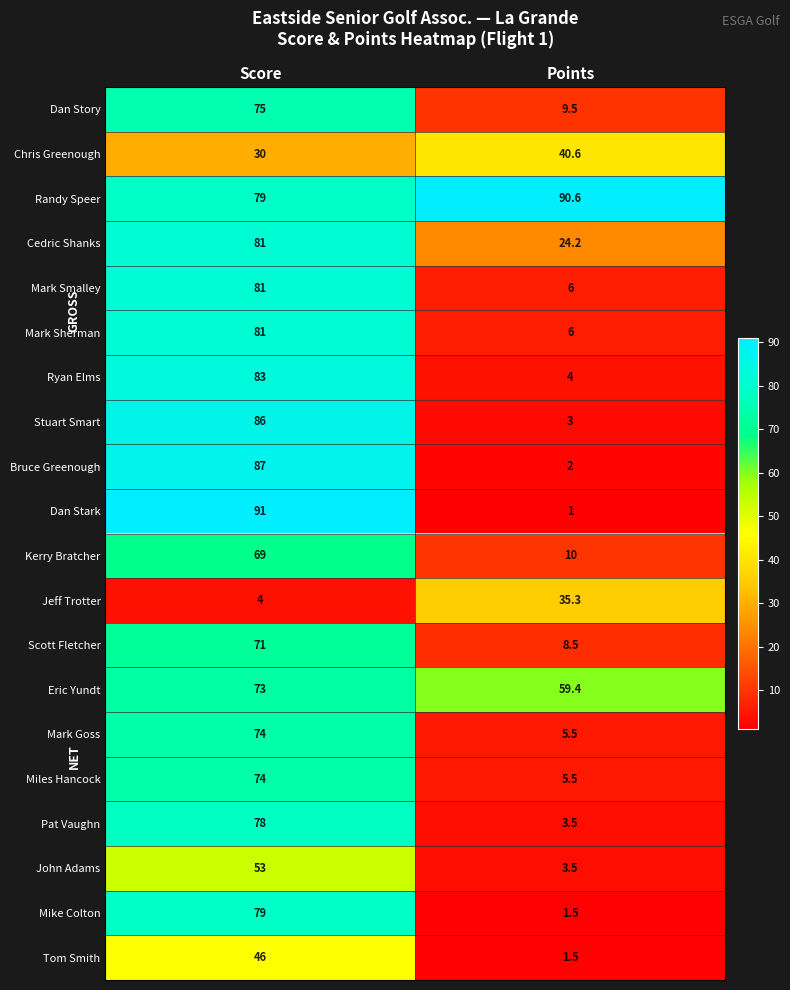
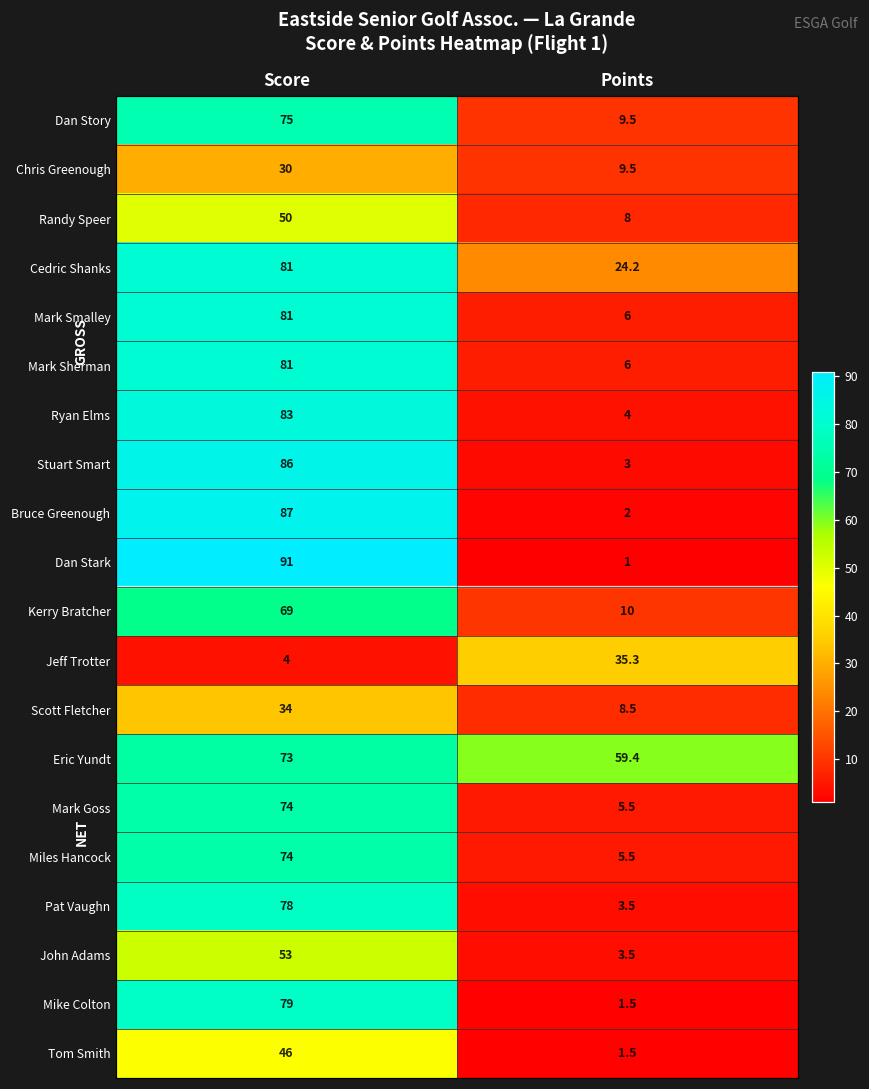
  {
    "Dan Story": {
      "Score": 75,
      "Points": 9.5
    },
    "Chris Greenough": {
      "Score": 30,
-     "Points": 40.6
+     "Points": 9.5
    },
    "Randy Speer": {
-     "Score": 79,
-     "Points": 90.6
+     "Score": 50,
+     "Points": 8
    },
    "Cedric Shanks": {
      "Score": 81,
      "Points": 24.2
    },
    "Mark Smalley": {
      "Score": 81,
      "Points": 6
    },
    "Mark Sherman": {
      "Score": 81,
      "Points": 6
    },
    "Ryan Elms": {
      "Score": 83,
      "Points": 4
    },
    "Stuart Smart": {
      "Score": 86,
      "Points": 3
    },
    "Bruce Greenough": {
      "Score": 87,
      "Points": 2
    },
    "Dan Stark": {
      "Score": 91,
      "Points": 1
    },
    "Kerry Bratcher": {
      "Score": 69,
      "Points": 10
    },
    "Jeff Trotter": {
      "Score": 4,
      "Points": 35.3
    },
    "Scott Fletcher": {
-     "Score": 71,
+     "Score": 34,
      "Points": 8.5
    },
    "Eric Yundt": {
      "Score": 73,
      "Points": 59.4
    },
    "Mark Goss": {
      "Score": 74,
      "Points": 5.5
    },
    "Miles Hancock": {
      "Score": 74,
      "Points": 5.5
    },
    "Pat Vaughn": {
      "Score": 78,
      "Points": 3.5
    },
    "John Adams": {
      "Score": 53,
      "Points": 3.5
    },
    "Mike Colton": {
      "Score": 79,
      "Points": 1.5
    },
    "Tom Smith": {
      "Score": 46,
      "Points": 1.5
    }
  }
